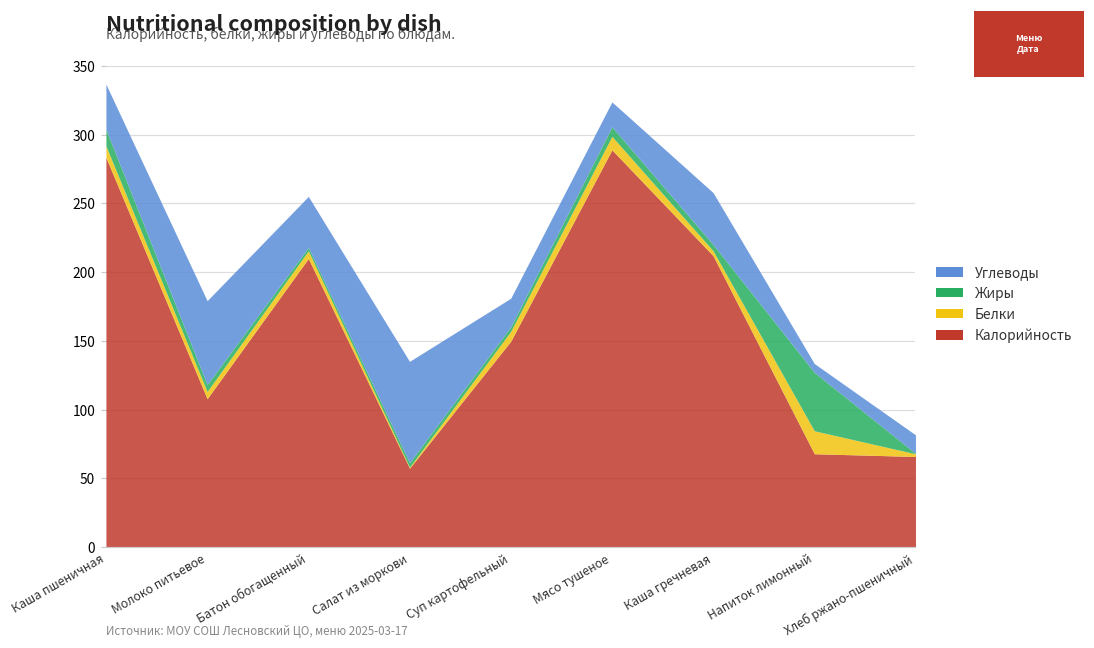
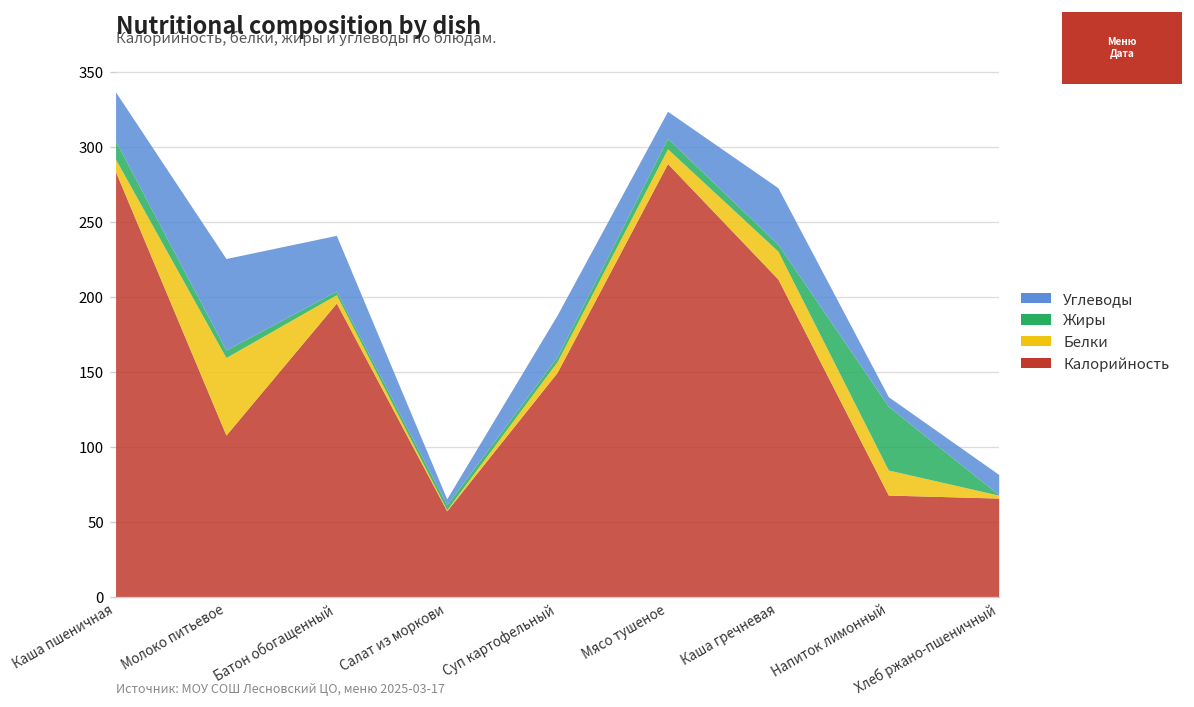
  {
    "Калорийность": {
      "Каша пшеничная": 284,
      "Молоко питьевое": 108,
-     "Батон обогащенный": 210,
+     "Батон обогащенный": 196,
      "Суп картофельный": 150,
      "Мясо тушеное": 289,
      "Каша гречневая": 212,
      "Напиток лимонный": 68
    },
    "Белки": {
      "Каша пшеничная": 8,
-     "Молоко питьевое": 5,
+     "Молоко питьевое": 52,
      "Батон обогащенный": 6,
      "Суп картофельный": 7,
      "Мясо тушеное": 10,
-     "Каша гречневая": 4,
+     "Каша гречневая": 19,
      "Напиток лимонный": 17
    },
    "Жиры": {
      "Каша пшеничная": 12,
      "Молоко питьевое": 5,
      "Батон обогащенный": 2,
      "Салат из моркови": 3,
      "Суп картофельный": 3,
      "Мясо тушеное": 7,
      "Каша гречневая": 5,
      "Напиток лимонный": 43
    },
    "Углеводы": {
      "Каша пшеничная": 33,
      "Молоко питьевое": 61,
      "Батон обогащенный": 37,
-     "Салат из моркови": 74,
-     "Суп картофельный": 21,
+     "Салат из моркови": 4,
+     "Суп картофельный": 28,
      "Мясо тушеное": 18,
      "Каша гречневая": 38,
      "Напиток лимонный": 6,
      "Хлеб ржано-пшеничный": 14
    }
  }
